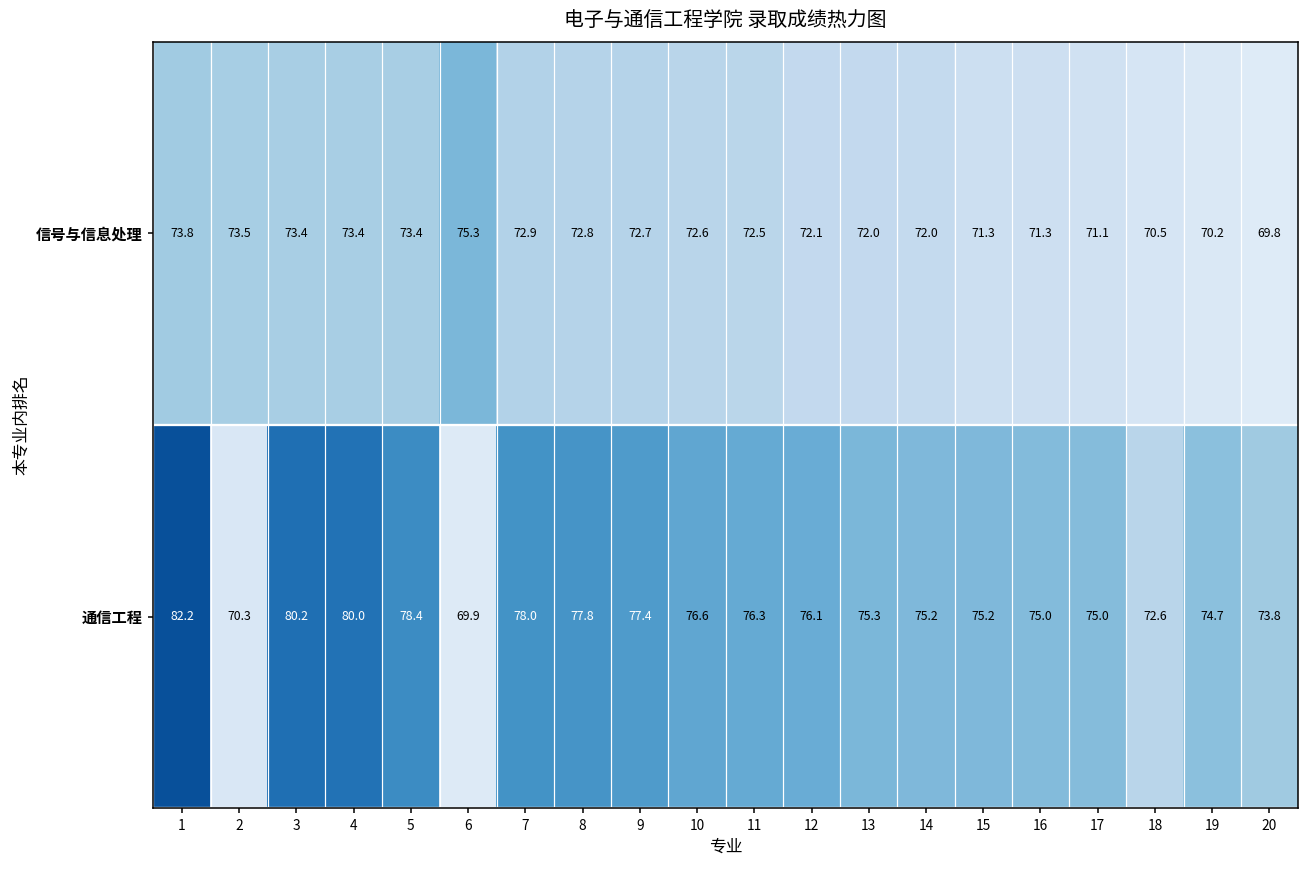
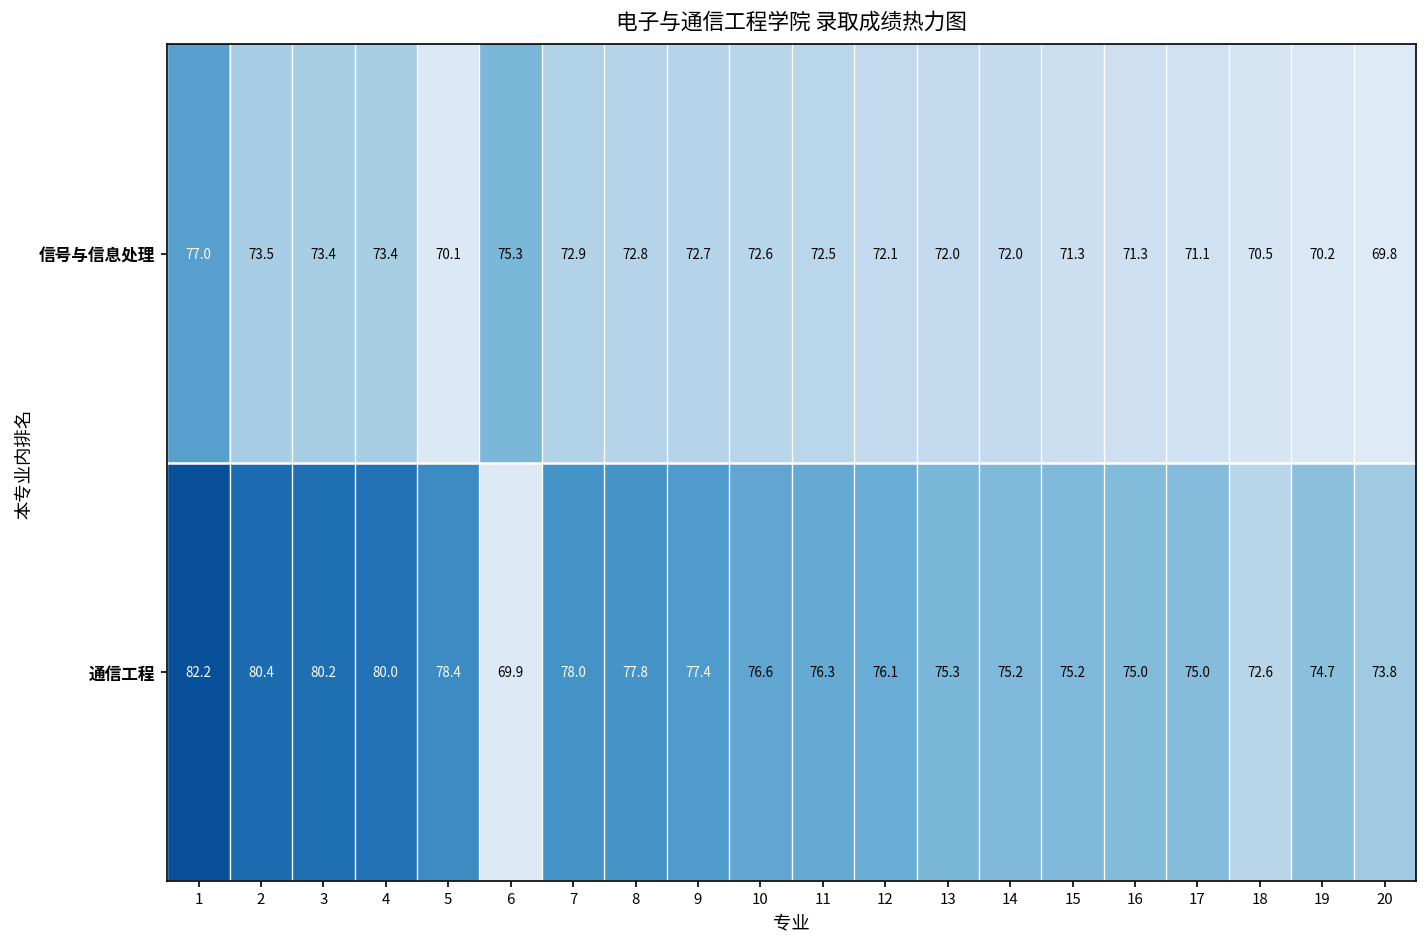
  {
    "信号与信息处理": {
-     "1": 73.8,
+     "1": 77.0,
      "2": 73.5,
      "3": 73.4,
      "4": 73.4,
-     "5": 73.4,
+     "5": 70.1,
      "6": 75.3,
      "7": 72.9,
      "8": 72.8,
      "9": 72.7,
      "10": 72.6,
      "11": 72.5,
      "12": 72.1,
      "13": 72.0,
      "14": 72.0,
      "15": 71.3,
      "16": 71.3,
      "17": 71.1,
      "18": 70.5,
      "19": 70.2,
      "20": 69.8
    },
    "通信工程": {
      "1": 82.2,
-     "2": 70.3,
+     "2": 80.4,
      "3": 80.2,
      "4": 80.0,
      "5": 78.4,
      "6": 69.9,
      "7": 78.0,
      "8": 77.8,
      "9": 77.4,
      "10": 76.6,
      "11": 76.3,
      "12": 76.1,
      "13": 75.3,
      "14": 75.2,
      "15": 75.2,
      "16": 75.0,
      "17": 75.0,
      "18": 72.6,
      "19": 74.7,
      "20": 73.8
    }
  }
